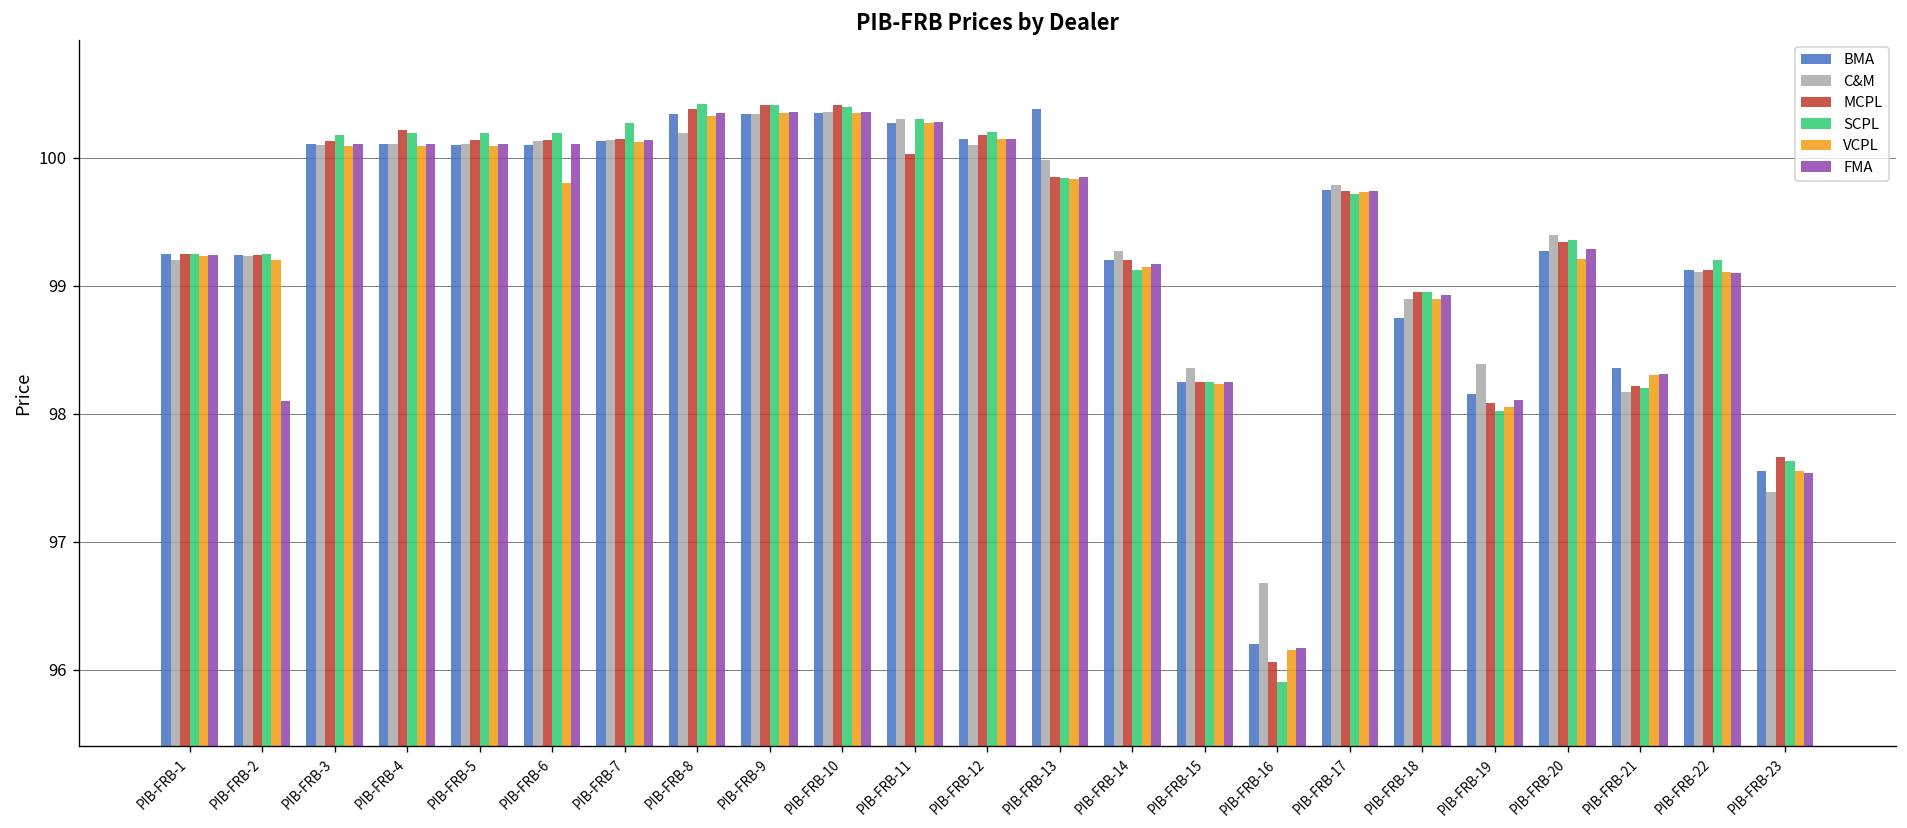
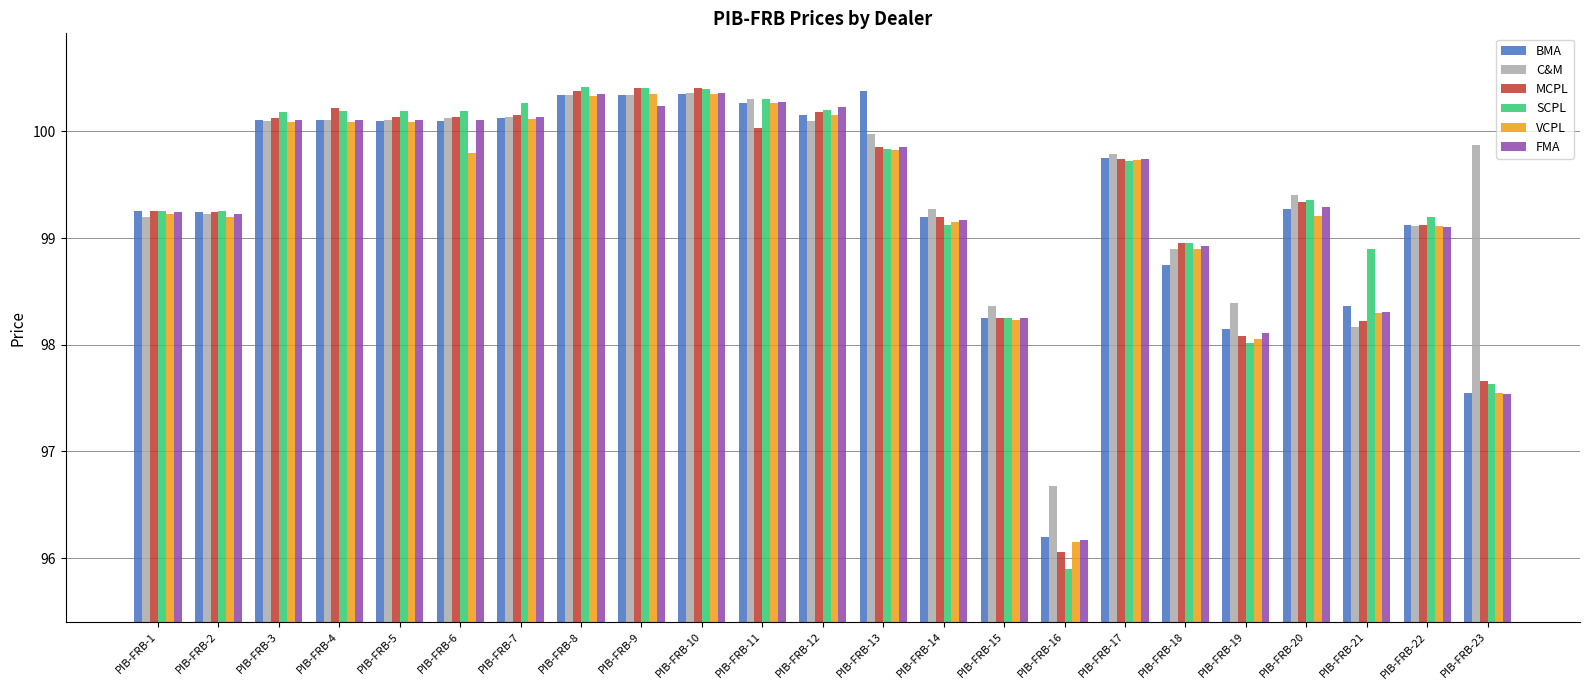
  {
    "BMA": {
      "PIB-FRB-1": 99.25,
      "PIB-FRB-2": 99.24,
      "PIB-FRB-3": 100.11,
      "PIB-FRB-4": 100.11,
      "PIB-FRB-5": 100.10,
      "PIB-FRB-6": 100.10,
      "PIB-FRB-7": 100.13,
      "PIB-FRB-8": 100.34,
      "PIB-FRB-9": 100.34,
      "PIB-FRB-10": 100.35,
      "PIB-FRB-11": 100.27,
      "PIB-FRB-12": 100.15,
      "PIB-FRB-13": 100.38,
      "PIB-FRB-14": 99.20,
      "PIB-FRB-15": 98.25,
      "PIB-FRB-16": 96.20,
      "PIB-FRB-17": 99.75,
      "PIB-FRB-18": 98.75,
      "PIB-FRB-19": 98.15,
      "PIB-FRB-20": 99.27,
      "PIB-FRB-21": 98.36,
      "PIB-FRB-22": 99.12,
      "PIB-FRB-23": 97.55
    },
    "C&M": {
      "PIB-FRB-1": 99.20,
      "PIB-FRB-2": 99.23,
      "PIB-FRB-3": 100.10,
      "PIB-FRB-4": 100.11,
      "PIB-FRB-5": 100.11,
      "PIB-FRB-6": 100.13,
      "PIB-FRB-7": 100.14,
-     "PIB-FRB-8": 100.19,
+     "PIB-FRB-8": 100.34,
      "PIB-FRB-9": 100.34,
      "PIB-FRB-10": 100.36,
      "PIB-FRB-11": 100.30,
      "PIB-FRB-12": 100.10,
      "PIB-FRB-13": 99.98,
      "PIB-FRB-14": 99.27,
      "PIB-FRB-15": 98.36,
      "PIB-FRB-16": 96.68,
      "PIB-FRB-17": 99.79,
      "PIB-FRB-18": 98.90,
      "PIB-FRB-19": 98.39,
      "PIB-FRB-20": 99.40,
      "PIB-FRB-21": 98.17,
      "PIB-FRB-22": 99.11,
-     "PIB-FRB-23": 97.39
+     "PIB-FRB-23": 99.87
    },
    "MCPL": {
      "PIB-FRB-1": 99.25,
      "PIB-FRB-2": 99.24,
      "PIB-FRB-3": 100.13,
      "PIB-FRB-4": 100.22,
      "PIB-FRB-5": 100.14,
      "PIB-FRB-6": 100.14,
      "PIB-FRB-7": 100.15,
      "PIB-FRB-8": 100.38,
      "PIB-FRB-9": 100.41,
      "PIB-FRB-10": 100.41,
      "PIB-FRB-11": 100.03,
      "PIB-FRB-12": 100.18,
      "PIB-FRB-13": 99.85,
      "PIB-FRB-14": 99.20,
      "PIB-FRB-15": 98.25,
      "PIB-FRB-16": 96.06,
      "PIB-FRB-17": 99.74,
      "PIB-FRB-18": 98.95,
      "PIB-FRB-19": 98.08,
      "PIB-FRB-20": 99.34,
      "PIB-FRB-21": 98.22,
      "PIB-FRB-22": 99.12,
      "PIB-FRB-23": 97.66
    },
    "SCPL": {
      "PIB-FRB-1": 99.25,
      "PIB-FRB-2": 99.25,
      "PIB-FRB-3": 100.2,
      "PIB-FRB-4": 100.2,
      "PIB-FRB-5": 100.2,
      "PIB-FRB-6": 100.2,
      "PIB-FRB-7": 100.27,
      "PIB-FRB-8": 100.4,
      "PIB-FRB-9": 100.4,
      "PIB-FRB-10": 100.4,
      "PIB-FRB-11": 100.3,
      "PIB-FRB-12": 100.2,
      "PIB-FRB-13": 99.84,
      "PIB-FRB-14": 99.1,
      "PIB-FRB-15": 98.25,
      "PIB-FRB-16": 95.9,
      "PIB-FRB-17": 99.7,
      "PIB-FRB-18": 98.95,
      "PIB-FRB-19": 98.0,
      "PIB-FRB-20": 99.36,
-     "PIB-FRB-21": 98.2,
+     "PIB-FRB-21": 98.9,
      "PIB-FRB-22": 99.2,
      "PIB-FRB-23": 97.63
    },
    "VCPL": {
      "PIB-FRB-1": 99.23,
      "PIB-FRB-2": 99.20,
      "PIB-FRB-3": 100.09,
      "PIB-FRB-4": 100.09,
      "PIB-FRB-5": 100.09,
      "PIB-FRB-6": 99.80,
      "PIB-FRB-7": 100.12,
      "PIB-FRB-8": 100.33,
      "PIB-FRB-9": 100.35,
      "PIB-FRB-10": 100.35,
      "PIB-FRB-11": 100.27,
      "PIB-FRB-12": 100.15,
      "PIB-FRB-13": 99.83,
      "PIB-FRB-14": 99.15,
      "PIB-FRB-15": 98.23,
      "PIB-FRB-16": 96.15,
      "PIB-FRB-17": 99.73,
      "PIB-FRB-18": 98.90,
      "PIB-FRB-19": 98.05,
      "PIB-FRB-20": 99.21,
      "PIB-FRB-21": 98.30,
      "PIB-FRB-22": 99.11,
      "PIB-FRB-23": 97.55
    },
    "FMA": {
      "PIB-FRB-1": 99.24,
-     "PIB-FRB-2": 98.10,
+     "PIB-FRB-2": 99.23,
      "PIB-FRB-3": 100.11,
      "PIB-FRB-4": 100.11,
      "PIB-FRB-5": 100.11,
      "PIB-FRB-6": 100.11,
      "PIB-FRB-7": 100.14,
      "PIB-FRB-8": 100.35,
-     "PIB-FRB-9": 100.36,
+     "PIB-FRB-9": 100.24,
      "PIB-FRB-10": 100.36,
      "PIB-FRB-11": 100.28,
-     "PIB-FRB-12": 100.15,
+     "PIB-FRB-12": 100.23,
      "PIB-FRB-13": 99.85,
      "PIB-FRB-14": 99.17,
      "PIB-FRB-15": 98.25,
      "PIB-FRB-16": 96.17,
      "PIB-FRB-17": 99.74,
      "PIB-FRB-18": 98.93,
      "PIB-FRB-19": 98.11,
      "PIB-FRB-20": 99.29,
      "PIB-FRB-21": 98.31,
      "PIB-FRB-22": 99.10,
      "PIB-FRB-23": 97.54
    }
  }
